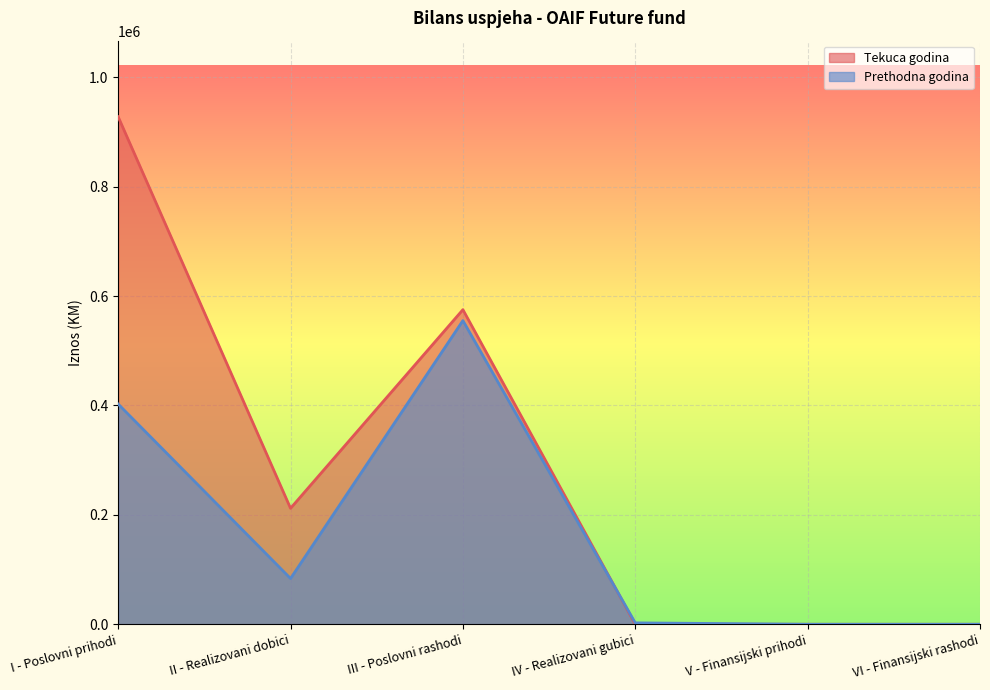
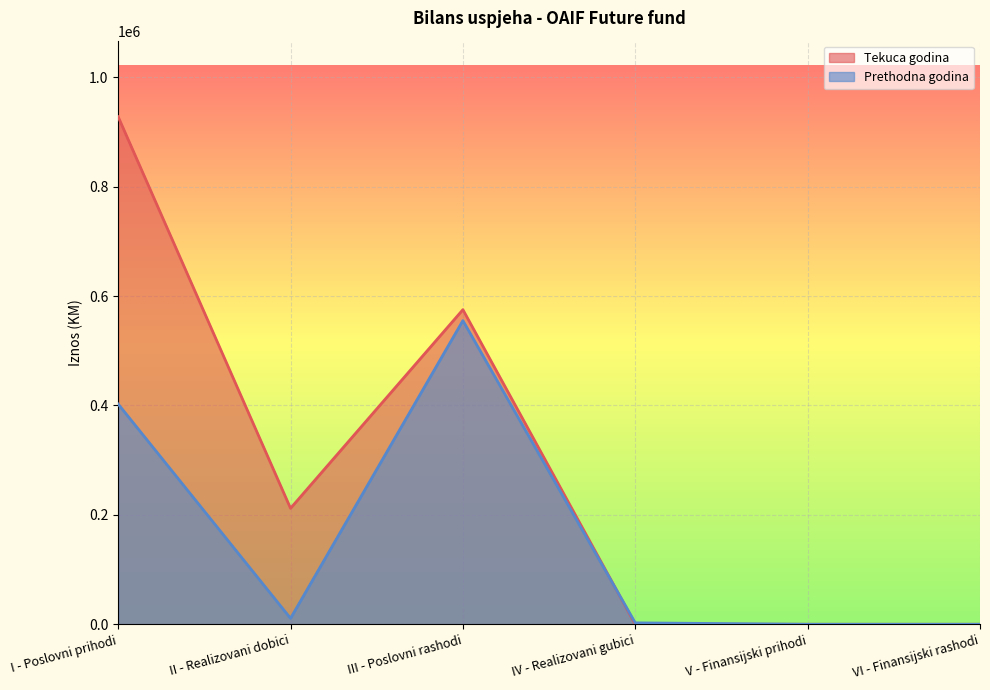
  {
    "Tekuca godina": {
      "I - Poslovni prihodi": 930000,
      "II - Realizovani dobici": 210000,
      "III - Poslovni rashodi": 580000
    },
    "Prethodna godina": {
      "I - Poslovni prihodi": 400000,
-     "II - Realizovani dobici": 80000,
+     "II - Realizovani dobici": 10000,
      "III - Poslovni rashodi": 560000
    }
  }
